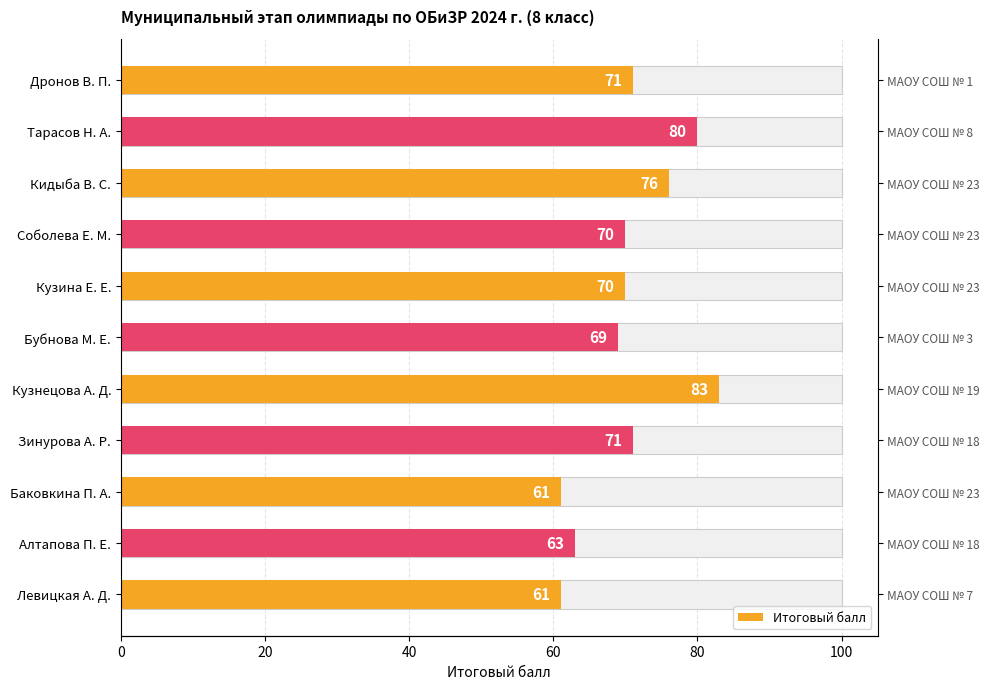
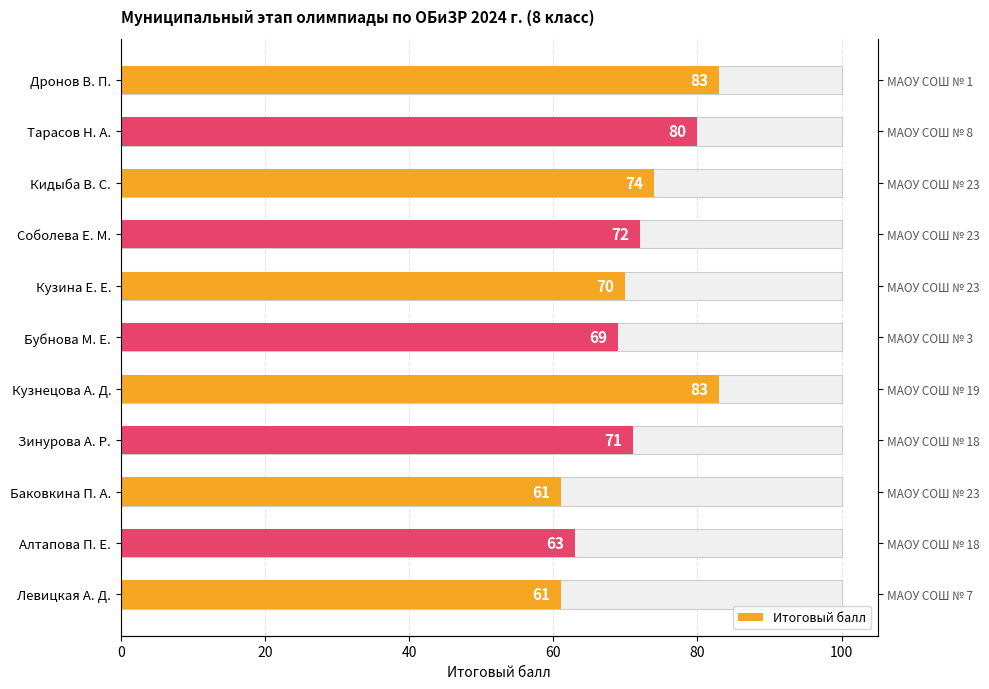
  {
    "Итоговый балл": {
-     "Дронов В. П.": 71,
-     "Кидыба В. С.": 76,
-     "Соболева Е. М.": 70
+     "Дронов В. П.": 83,
+     "Кидыба В. С.": 74,
+     "Соболева Е. М.": 72
    }
  }
